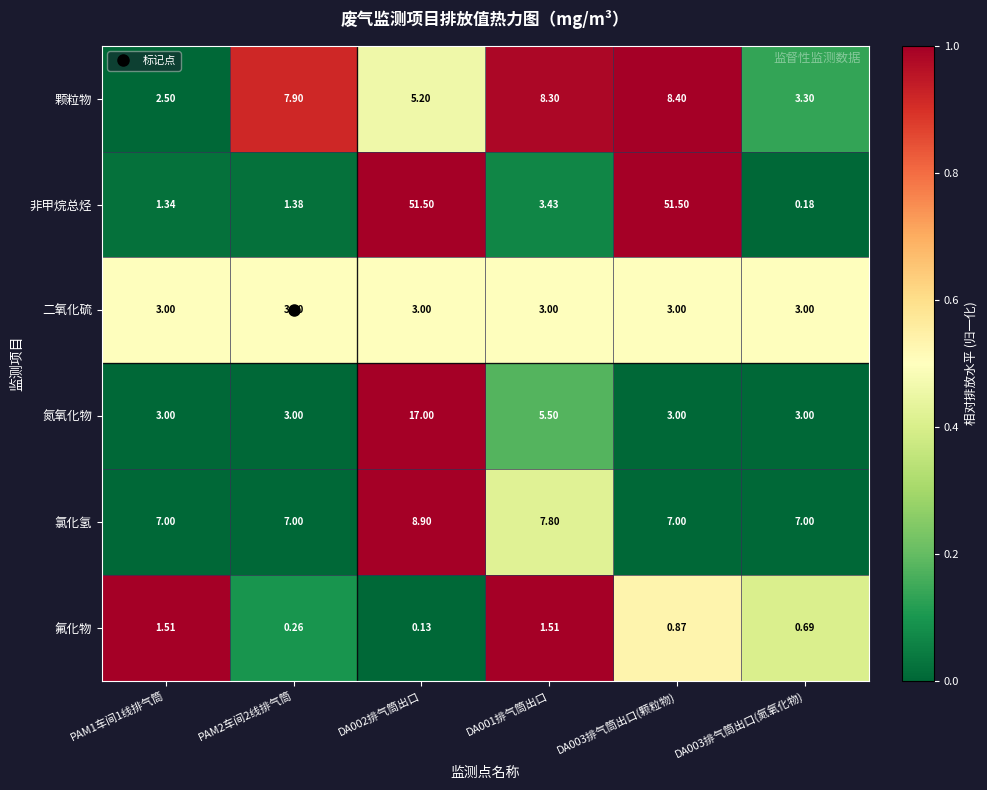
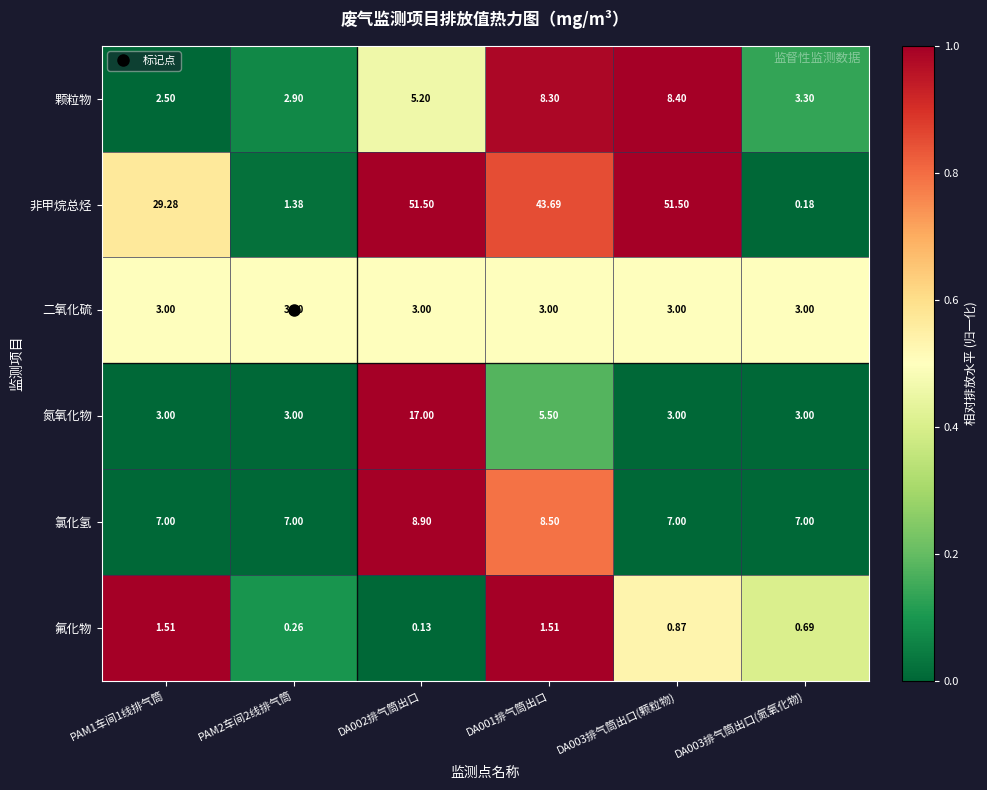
  {
    "颗粒物": {
      "PAM1车间1线排气筒": 2.50,
-     "PAM2车间2线排气筒": 7.90,
+     "PAM2车间2线排气筒": 2.90,
      "DA002排气筒出口": 5.20,
      "DA001排气筒出口": 8.30,
      "DA003排气筒出口(颗粒物)": 8.40
    },
    "非甲烷总烃": {
-     "PAM1车间1线排气筒": 1.34,
+     "PAM1车间1线排气筒": 29.28,
      "PAM2车间2线排气筒": 1.38,
      "DA002排气筒出口": 51.50,
-     "DA001排气筒出口": 3.43,
+     "DA001排气筒出口": 43.69,
      "DA003排气筒出口(颗粒物)": 51.50,
      "DA003排气筒出口(氮氧化物)": 0.18
    },
    "二氧化硫": {
      "PAM1车间1线排气筒": 3.00,
      "DA002排气筒出口": 3.00,
      "DA001排气筒出口": 3.00,
      "DA003排气筒出口(颗粒物)": 3.00,
      "DA003排气筒出口(氮氧化物)": 3.00
    },
    "氮氧化物": {
      "PAM1车间1线排气筒": 3.00,
      "PAM2车间2线排气筒": 3.00,
      "DA002排气筒出口": 17.00,
      "DA001排气筒出口": 5.50,
      "DA003排气筒出口(颗粒物)": 3.00,
      "DA003排气筒出口(氮氧化物)": 3.00
    },
    "氯化氢": {
      "PAM1车间1线排气筒": 7.00,
      "PAM2车间2线排气筒": 7.00,
      "DA002排气筒出口": 8.90,
-     "DA001排气筒出口": 7.80,
+     "DA001排气筒出口": 8.50,
      "DA003排气筒出口(颗粒物)": 7.00,
      "DA003排气筒出口(氮氧化物)": 7.00
    },
    "氟化物": {
      "PAM1车间1线排气筒": 1.51,
      "PAM2车间2线排气筒": 0.26,
      "DA002排气筒出口": 0.13,
      "DA001排气筒出口": 1.51,
      "DA003排气筒出口(颗粒物)": 0.87,
      "DA003排气筒出口(氮氧化物)": 0.69
    }
  }
